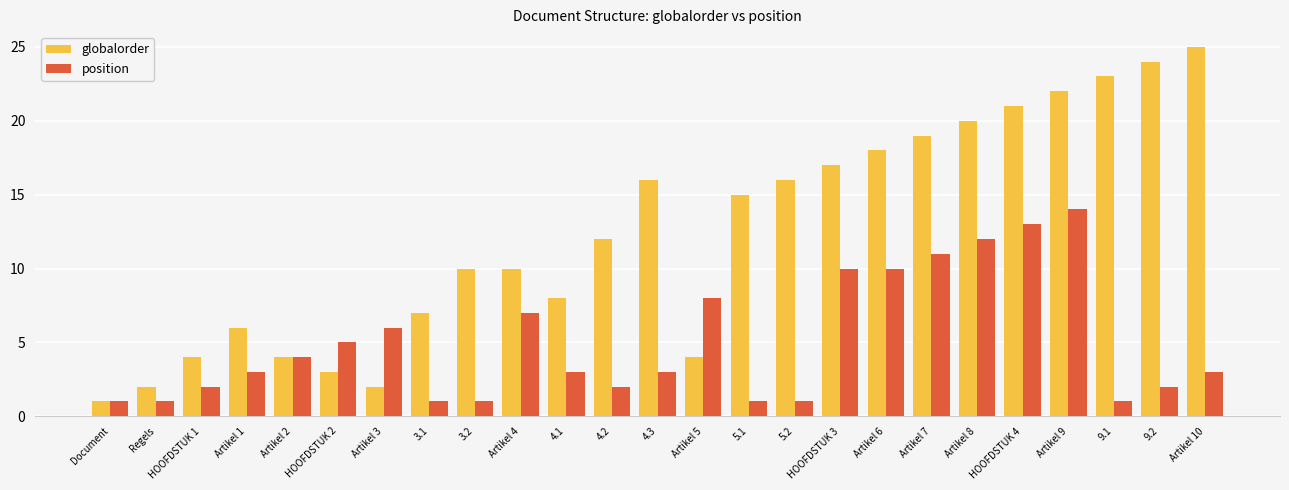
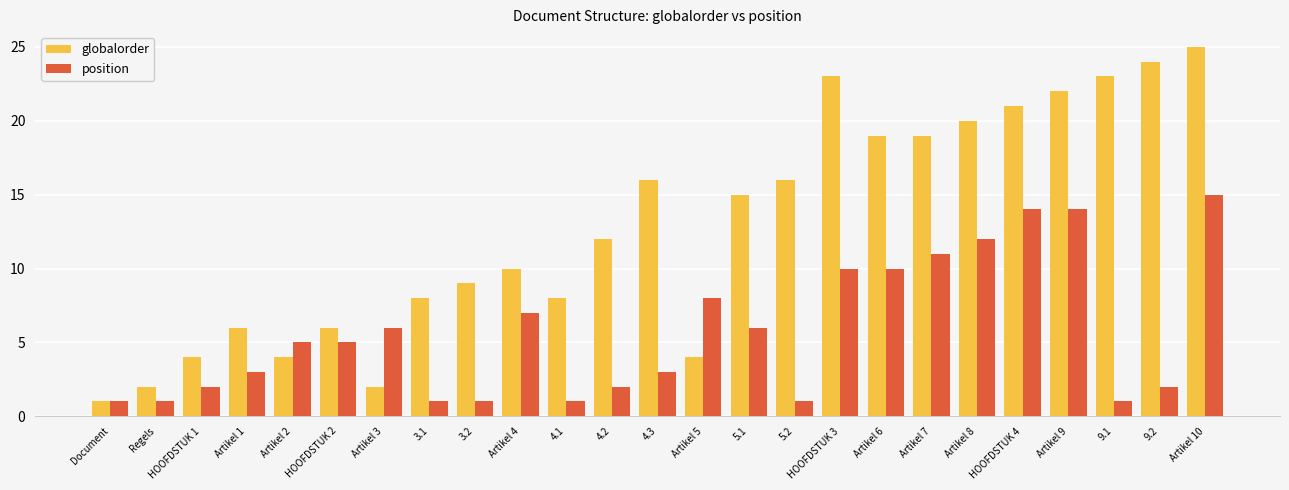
  {
    "globalorder": {
      "Document": 1,
      "Regels": 2,
      "HOOFDSTUK 1": 4,
      "Artikel 1": 6,
      "Artikel 2": 4,
-     "HOOFDSTUK 2": 3,
+     "HOOFDSTUK 2": 6,
      "Artikel 3": 2,
-     "3.1": 7,
-     "3.2": 10,
+     "3.1": 8,
+     "3.2": 9,
      "Artikel 4": 10,
      "4.1": 8,
      "4.2": 12,
      "4.3": 16,
      "Artikel 5": 4,
      "5.1": 15,
      "5.2": 16,
-     "HOOFDSTUK 3": 17,
-     "Artikel 6": 18,
+     "HOOFDSTUK 3": 23,
+     "Artikel 6": 19,
      "Artikel 7": 19,
      "Artikel 8": 20,
      "HOOFDSTUK 4": 21,
      "Artikel 9": 22,
      "9.1": 23,
      "9.2": 24,
      "Artikel 10": 25
    },
    "position": {
      "Document": 1,
      "Regels": 1,
      "HOOFDSTUK 1": 2,
      "Artikel 1": 3,
-     "Artikel 2": 4,
+     "Artikel 2": 5,
      "HOOFDSTUK 2": 5,
      "Artikel 3": 6,
      "3.1": 1,
      "3.2": 1,
      "Artikel 4": 7,
-     "4.1": 3,
+     "4.1": 1,
      "4.2": 2,
      "4.3": 3,
      "Artikel 5": 8,
-     "5.1": 1,
+     "5.1": 6,
      "5.2": 1,
      "HOOFDSTUK 3": 10,
      "Artikel 6": 10,
      "Artikel 7": 11,
      "Artikel 8": 12,
-     "HOOFDSTUK 4": 13,
+     "HOOFDSTUK 4": 14,
      "Artikel 9": 14,
      "9.1": 1,
      "9.2": 2,
-     "Artikel 10": 3
+     "Artikel 10": 15
    }
  }
